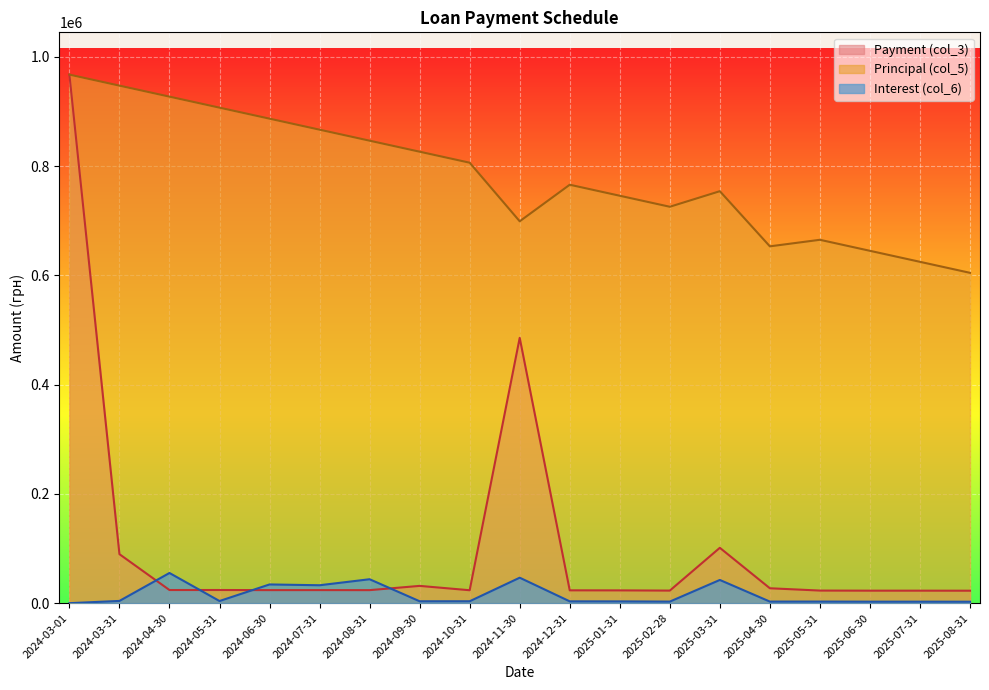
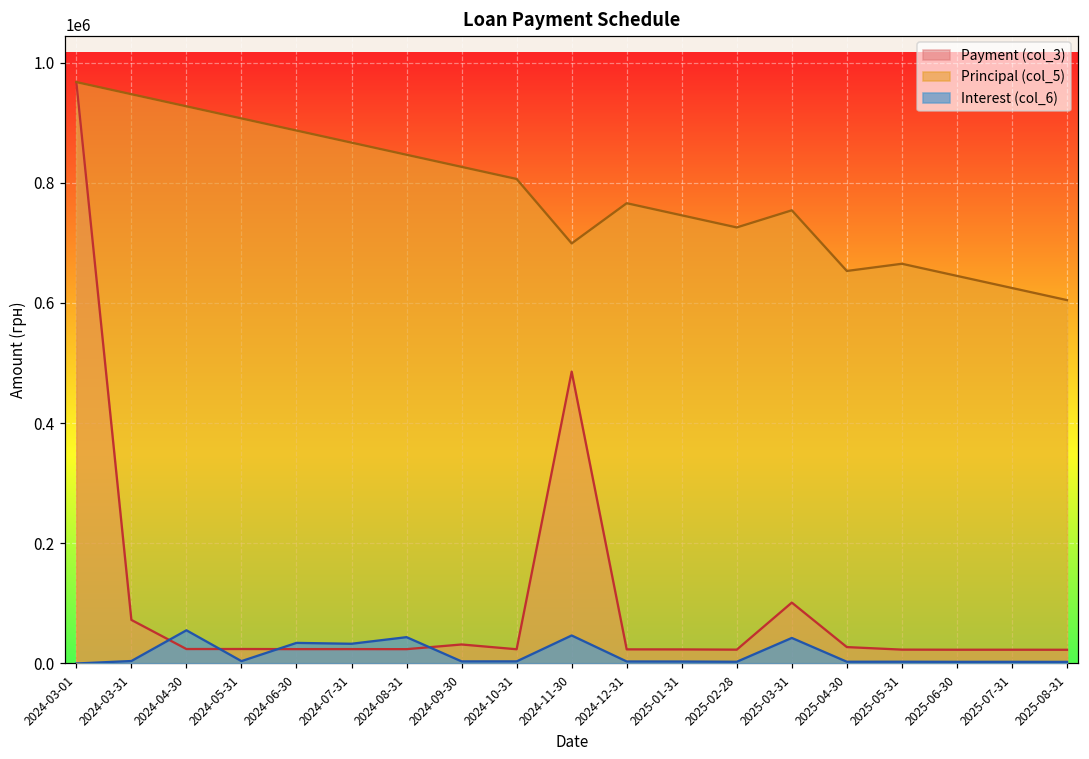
  {
    "Payment (col_3)": {
-     "2024-03-31": 90000,
+     "2024-03-31": 70000,
      "2024-04-30": 20000,
      "2024-05-31": 20000,
      "2024-06-30": 20000,
      "2024-07-31": 20000,
      "2024-08-31": 20000,
      "2024-09-30": 30000,
      "2024-10-31": 20000,
      "2024-11-30": 490000,
      "2024-12-31": 20000,
      "2025-01-31": 20000,
      "2025-02-28": 20000,
      "2025-03-31": 100000,
      "2025-04-30": 30000,
      "2025-05-31": 20000,
      "2025-06-30": 20000,
      "2025-07-31": 20000,
      "2025-08-31": 20000
    },
    "Principal (col_5)": {
      "2024-03-31": 950000,
      "2024-04-30": 930000,
      "2024-05-31": 910000,
      "2024-06-30": 890000,
      "2024-07-31": 870000,
      "2024-08-31": 850000,
      "2024-09-30": 830000,
      "2024-10-31": 810000,
      "2024-11-30": 700000,
      "2024-12-31": 770000,
      "2025-01-31": 750000,
      "2025-02-28": 730000,
      "2025-03-31": 750000,
      "2025-04-30": 650000,
      "2025-05-31": 670000,
      "2025-06-30": 650000,
      "2025-07-31": 620000,
      "2025-08-31": 600000
    },
    "Interest (col_6)": {
      "2024-03-01": 0,
      "2024-03-31": 0,
      "2024-04-30": 60000,
      "2024-05-31": 0,
      "2024-06-30": 30000,
      "2024-07-31": 30000,
      "2024-08-31": 40000,
      "2024-09-30": 0,
      "2024-10-31": 0,
      "2024-11-30": 50000,
      "2024-12-31": 0,
      "2025-01-31": 0,
      "2025-02-28": 0,
      "2025-03-31": 40000,
      "2025-04-30": 0,
      "2025-05-31": 0,
      "2025-06-30": 0,
      "2025-07-31": 0,
      "2025-08-31": 0
    }
  }
